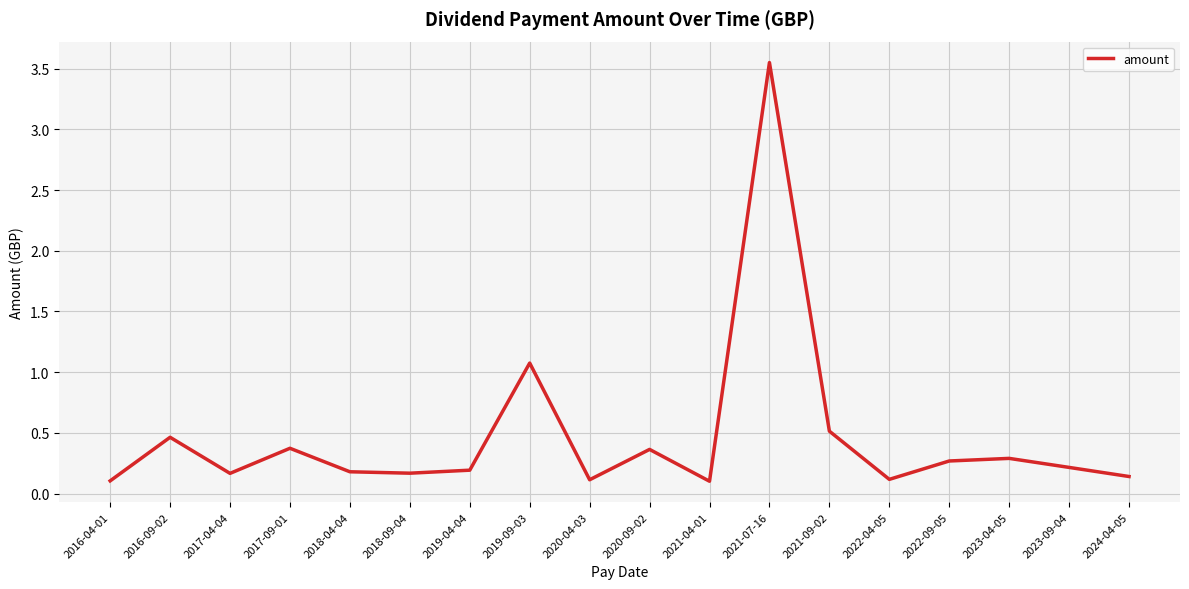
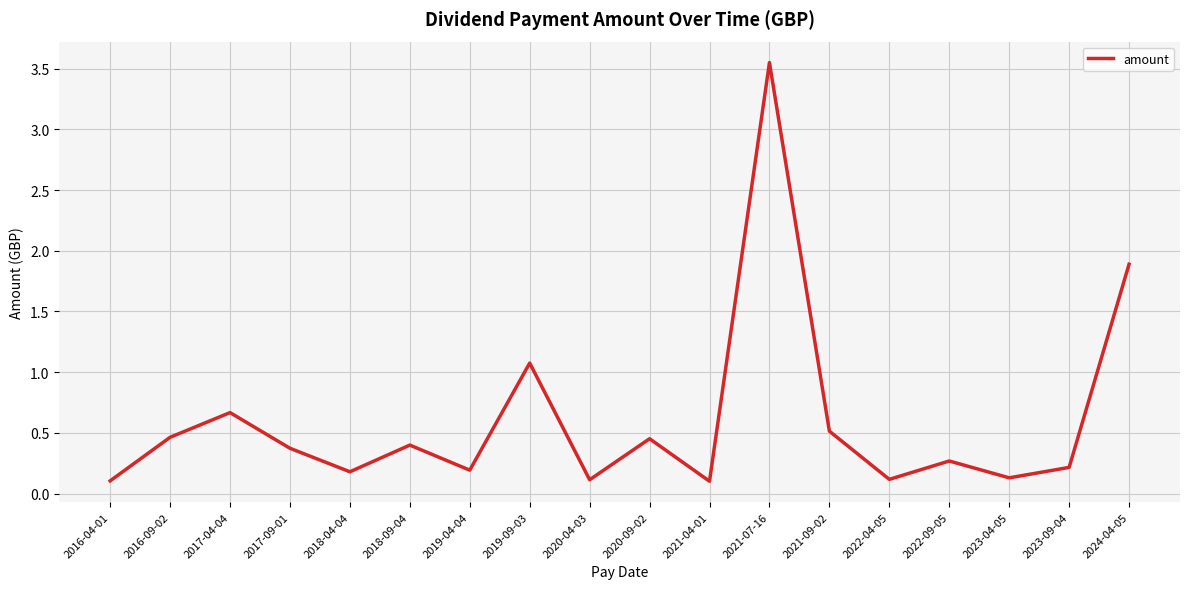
  {
    "2016-04-01": 0.10,
    "2016-09-02": 0.46,
-   "2017-04-04": 0.17,
+   "2017-04-04": 0.67,
    "2017-09-01": 0.37,
    "2018-04-04": 0.18,
-   "2018-09-04": 0.17,
+   "2018-09-04": 0.40,
    "2019-04-04": 0.19,
    "2019-09-03": 1.07,
    "2020-04-03": 0.11,
-   "2020-09-02": 0.36,
+   "2020-09-02": 0.45,
    "2021-04-01": 0.10,
    "2021-07-16": 3.55,
    "2021-09-02": 0.51,
    "2022-04-05": 0.12,
    "2022-09-05": 0.27,
-   "2023-04-05": 0.29,
+   "2023-04-05": 0.13,
    "2023-09-04": 0.22,
-   "2024-04-05": 0.14
+   "2024-04-05": 1.89
  }
